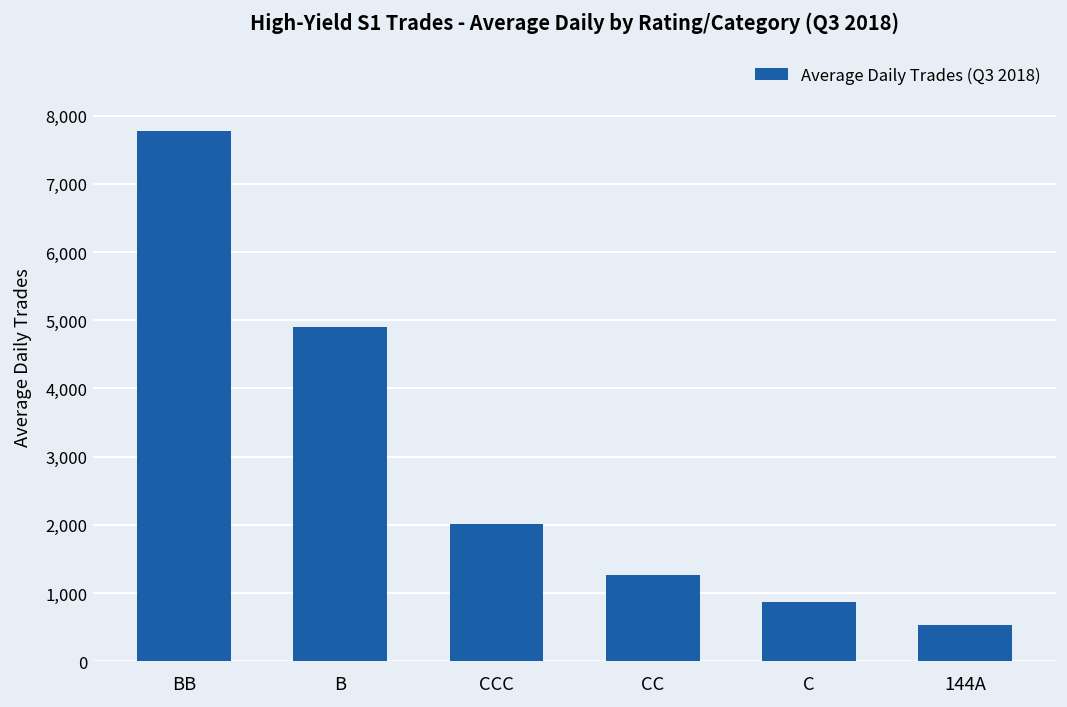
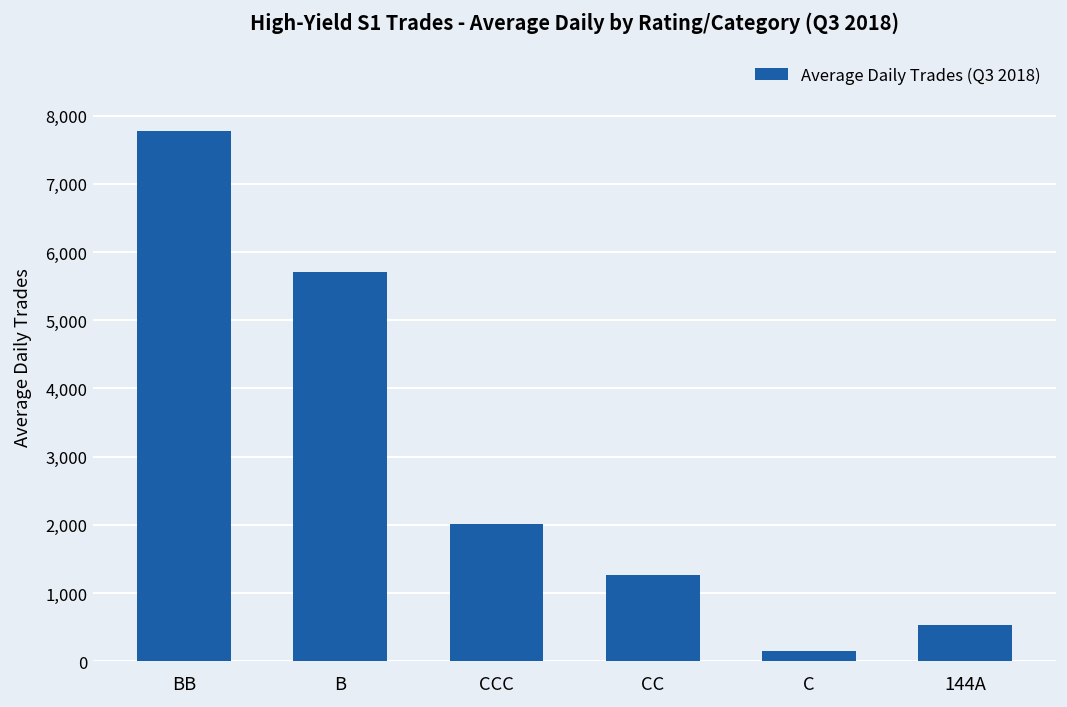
  {
    "BB": "7,800",
-   "B": "4,900",
+   "B": "5,700",
    "CCC": "2,000",
    "CC": "1,300",
-   "C": "900",
+   "C": "100",
    "144A": "500"
  }
